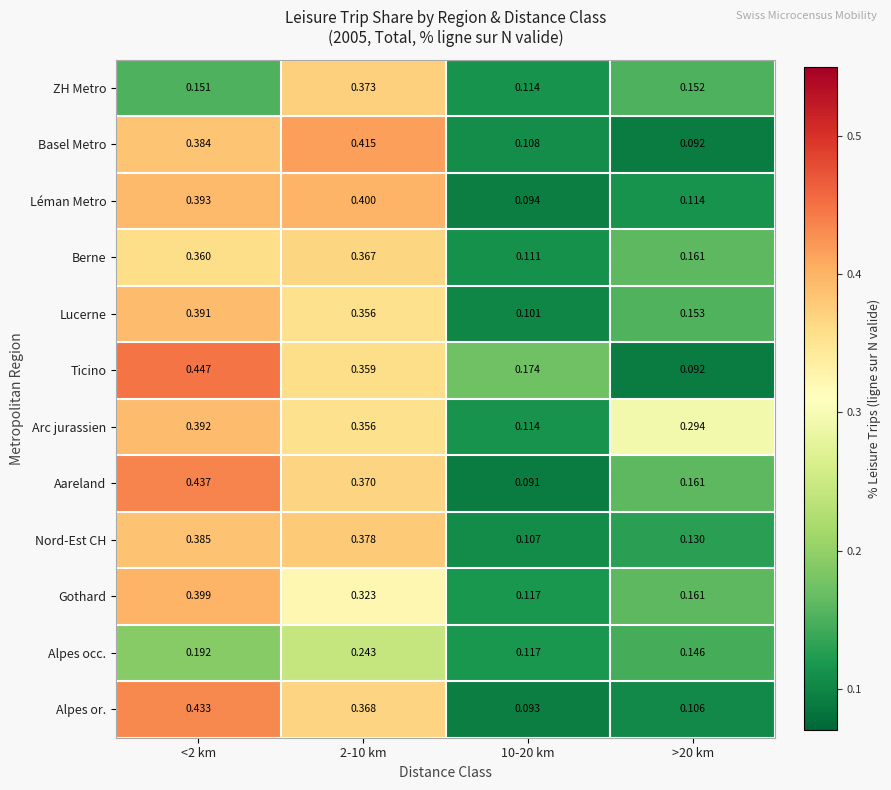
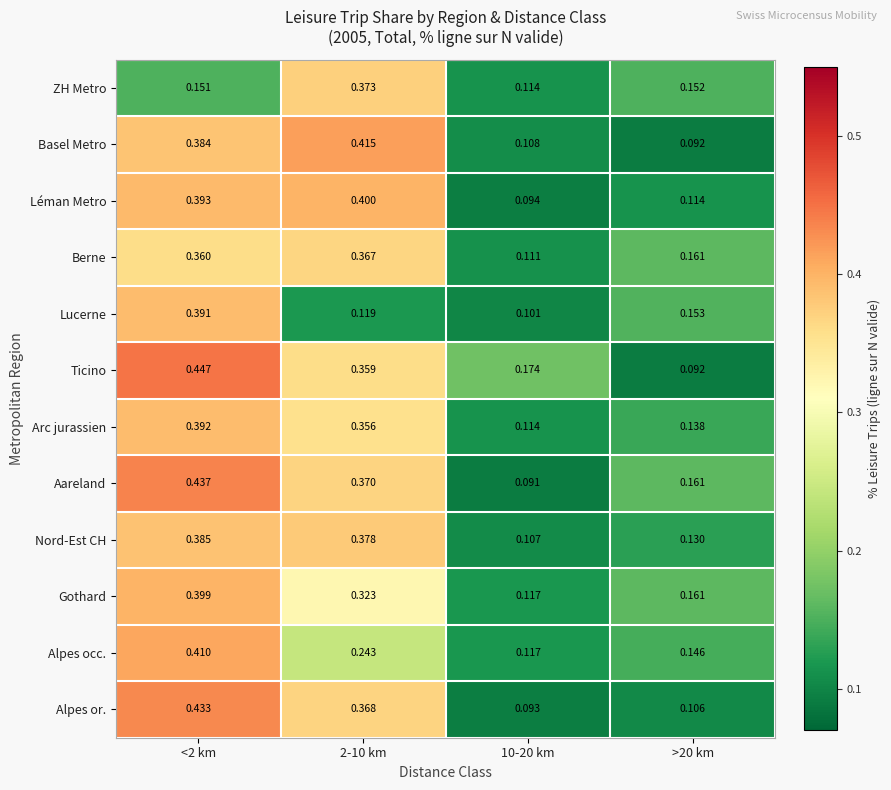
  {
    "ZH Metro": {
      "<2 km": 0.151,
      "2-10 km": 0.373,
      "10-20 km": 0.114,
      ">20 km": 0.152
    },
    "Basel Metro": {
      "<2 km": 0.384,
      "2-10 km": 0.415,
      "10-20 km": 0.108,
      ">20 km": 0.092
    },
    "Léman Metro": {
      "<2 km": 0.393,
      "2-10 km": 0.400,
      "10-20 km": 0.094,
      ">20 km": 0.114
    },
    "Berne": {
      "<2 km": 0.360,
      "2-10 km": 0.367,
      "10-20 km": 0.111,
      ">20 km": 0.161
    },
    "Lucerne": {
      "<2 km": 0.391,
-     "2-10 km": 0.356,
+     "2-10 km": 0.119,
      "10-20 km": 0.101,
      ">20 km": 0.153
    },
    "Ticino": {
      "<2 km": 0.447,
      "2-10 km": 0.359,
      "10-20 km": 0.174,
      ">20 km": 0.092
    },
    "Arc jurassien": {
      "<2 km": 0.392,
      "2-10 km": 0.356,
      "10-20 km": 0.114,
-     ">20 km": 0.294
+     ">20 km": 0.138
    },
    "Aareland": {
      "<2 km": 0.437,
      "2-10 km": 0.370,
      "10-20 km": 0.091,
      ">20 km": 0.161
    },
    "Nord-Est CH": {
      "<2 km": 0.385,
      "2-10 km": 0.378,
      "10-20 km": 0.107,
      ">20 km": 0.130
    },
    "Gothard": {
      "<2 km": 0.399,
      "2-10 km": 0.323,
      "10-20 km": 0.117,
      ">20 km": 0.161
    },
    "Alpes occ.": {
-     "<2 km": 0.192,
+     "<2 km": 0.410,
      "2-10 km": 0.243,
      "10-20 km": 0.117,
      ">20 km": 0.146
    },
    "Alpes or.": {
      "<2 km": 0.433,
      "2-10 km": 0.368,
      "10-20 km": 0.093,
      ">20 km": 0.106
    }
  }
